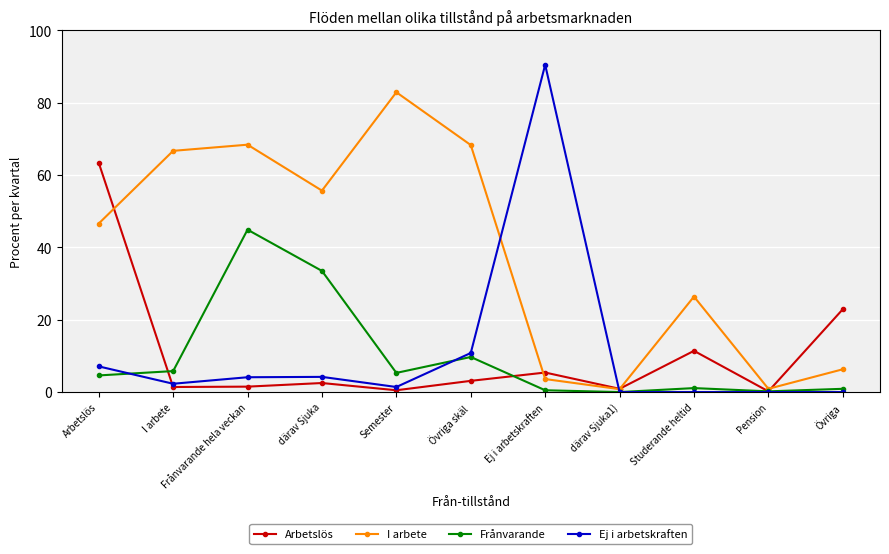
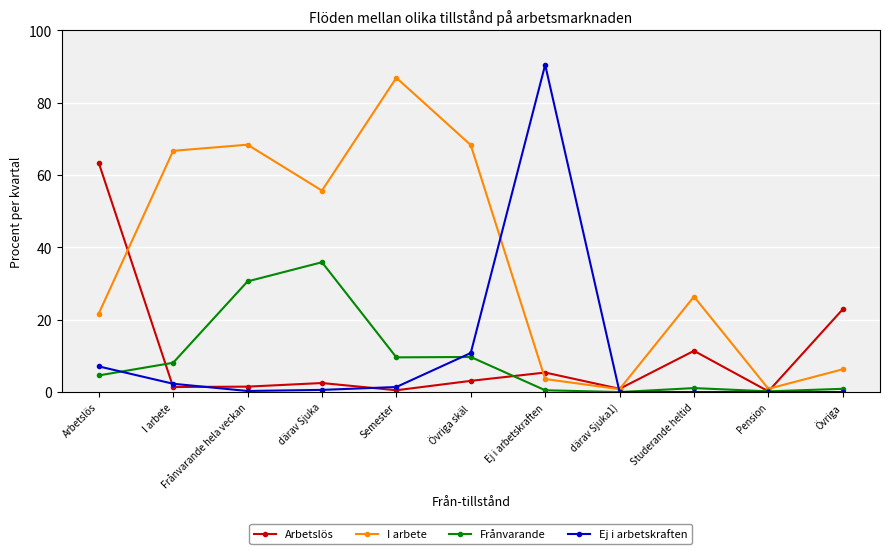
  {
    "Arbetslös": {
      "Arbetslös": 63,
      "I arbete": 1,
      "Frånvarande hela veckan": 2,
      "därav Sjuka": 3,
      "Semester": 1,
      "Övriga skäl": 3,
      "Ej i arbetskraften": 5,
      "Studerande heltid": 11,
      "Övriga": 23
    },
    "I arbete": {
-     "Arbetslös": 47,
+     "Arbetslös": 22,
      "I arbete": 67,
      "Frånvarande hela veckan": 68,
      "därav Sjuka": 56,
-     "Semester": 83,
+     "Semester": 87,
      "Övriga skäl": 68,
      "Ej i arbetskraften": 4,
      "Studerande heltid": 26,
      "Övriga": 6
    },
    "Frånvarande": {
      "Arbetslös": 5,
-     "I arbete": 6,
-     "Frånvarande hela veckan": 45,
-     "därav Sjuka": 34,
-     "Semester": 5,
+     "I arbete": 8,
+     "Frånvarande hela veckan": 31,
+     "därav Sjuka": 36,
+     "Semester": 10,
      "Övriga skäl": 10,
      "Ej i arbetskraften": 1,
      "Studerande heltid": 1,
      "Övriga": 1
    },
    "Ej i arbetskraften": {
      "Arbetslös": 7,
      "I arbete": 2,
-     "Frånvarande hela veckan": 4,
-     "därav Sjuka": 4,
+     "Frånvarande hela veckan": 0,
+     "därav Sjuka": 1,
      "Semester": 1,
      "Övriga skäl": 11,
      "Ej i arbetskraften": 91,
      "Studerande heltid": 0,
      "Övriga": 0
    }
  }
